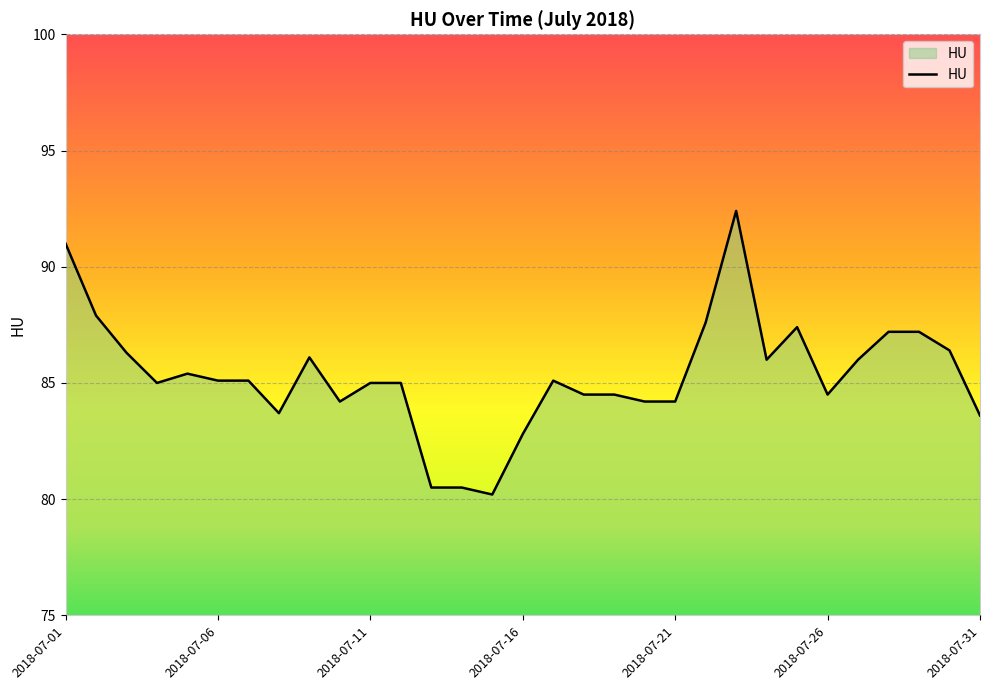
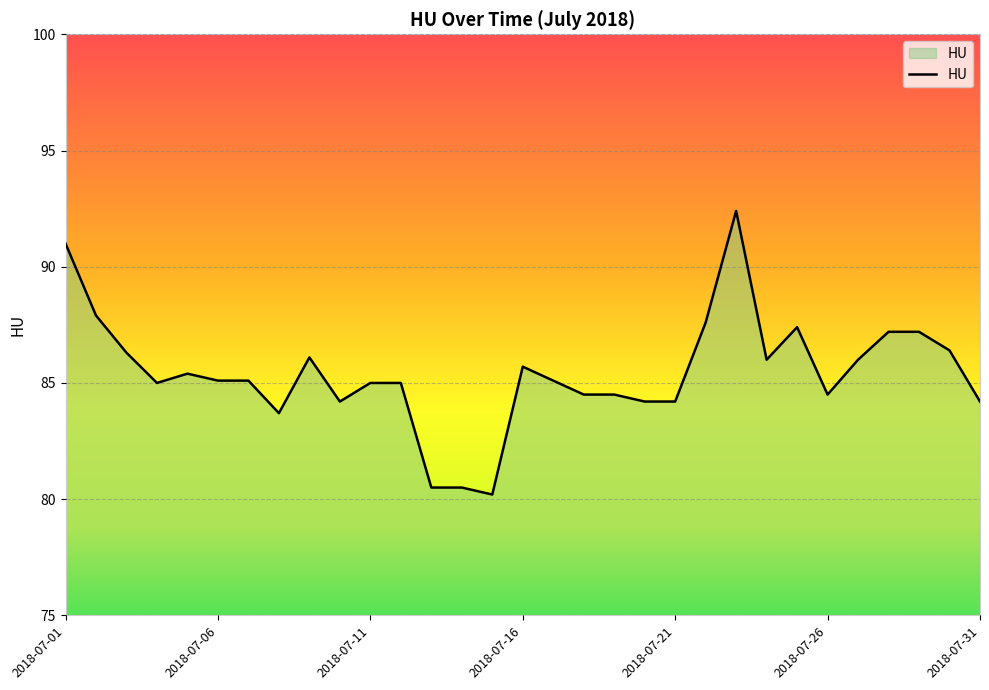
  {
    "2018-07-01": 91.0,
    "2018-07-06": 85.1,
    "2018-07-11": 85.0,
-   "2018-07-16": 82.8,
+   "2018-07-16": 85.7,
    "2018-07-21": 84.2,
    "2018-07-26": 84.5,
-   "2018-07-31": 83.6
+   "2018-07-31": 84.2
  }
